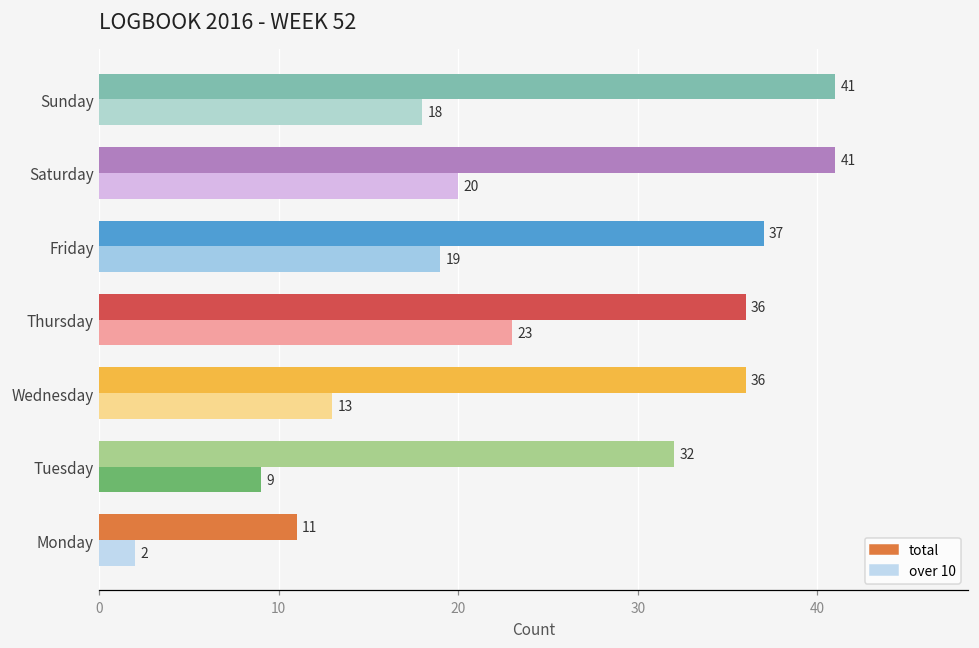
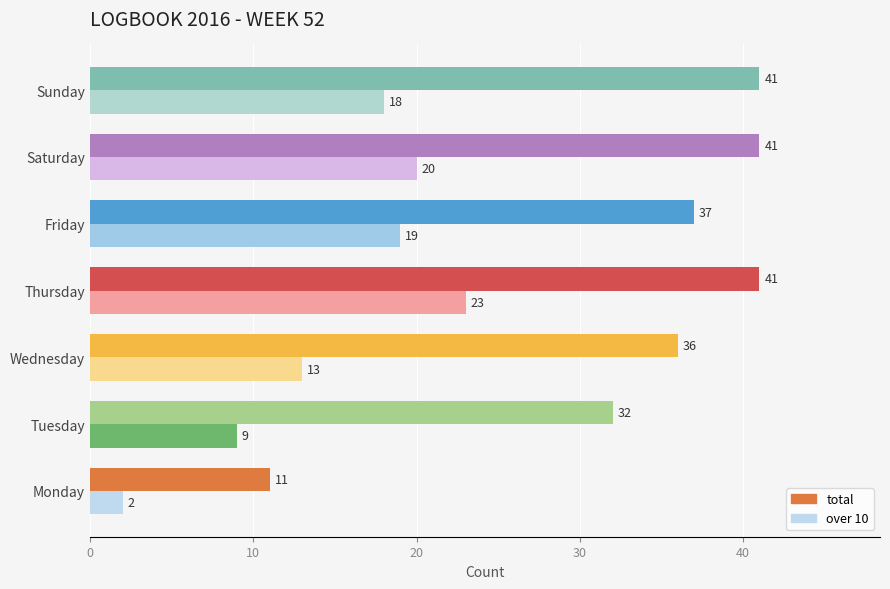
  {
    "total": {
      "Sunday": 41,
      "Saturday": 41,
      "Friday": 37,
-     "Thursday": 36,
+     "Thursday": 41,
      "Wednesday": 36,
      "Tuesday": 32,
      "Monday": 11
    },
    "over 10": {
      "Sunday": 18,
      "Saturday": 20,
      "Friday": 19,
      "Thursday": 23,
      "Wednesday": 13,
      "Tuesday": 9,
      "Monday": 2
    }
  }
